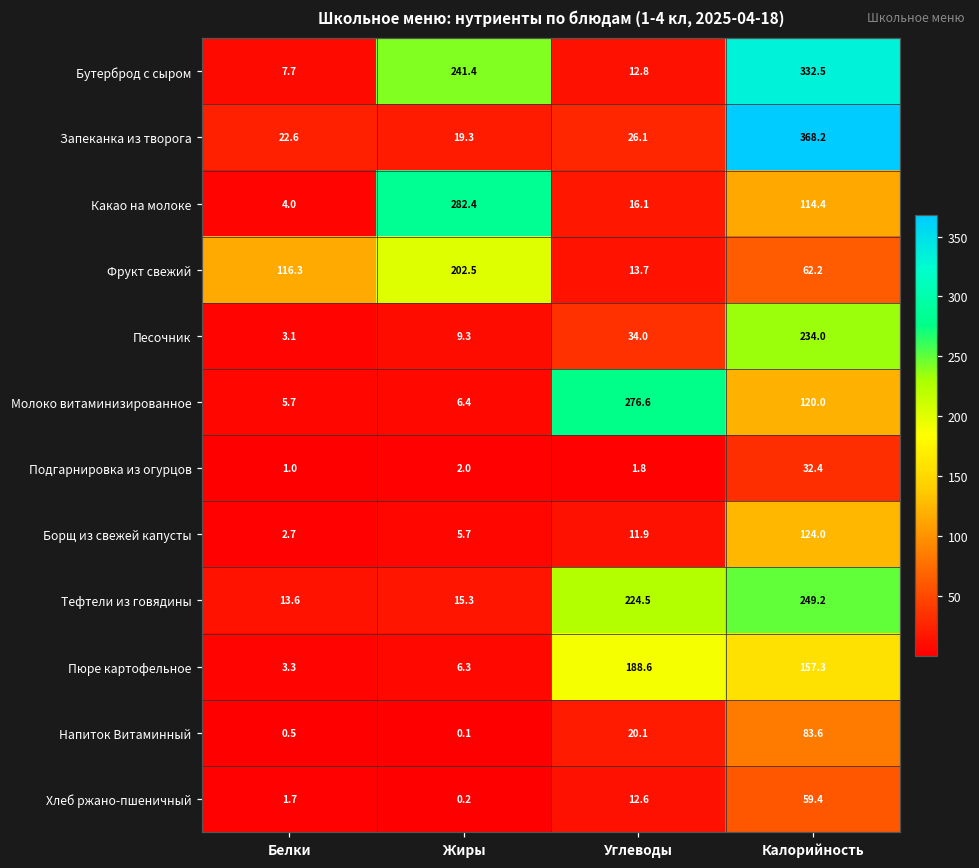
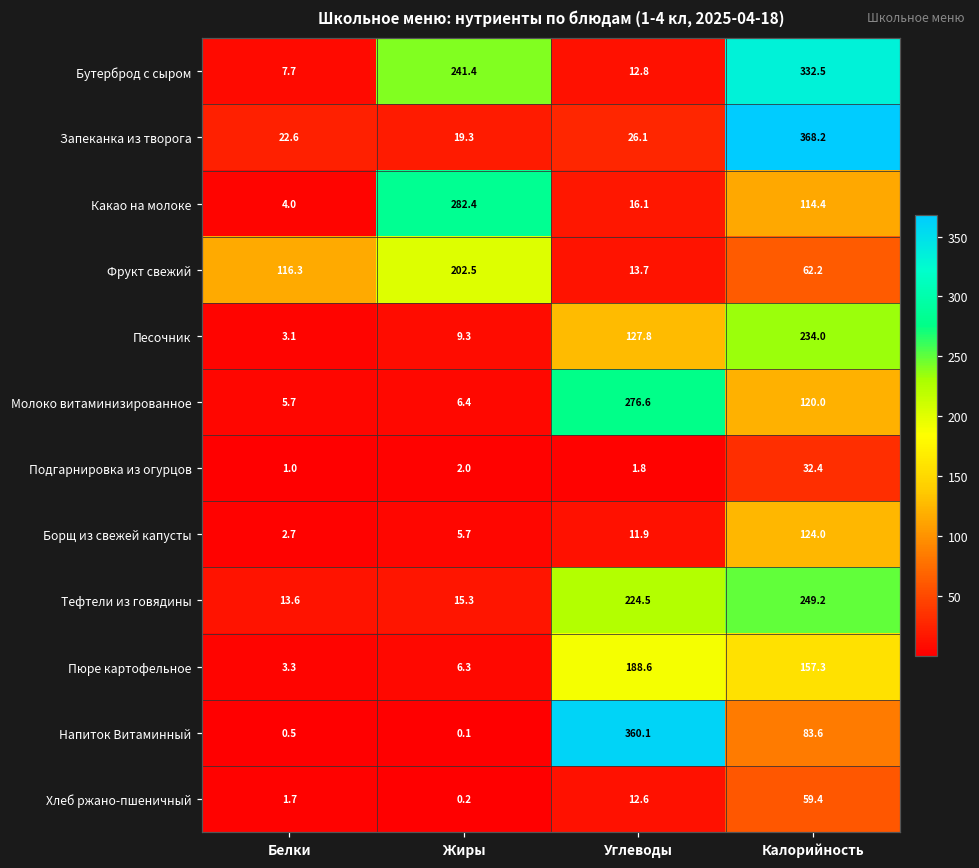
  {
    "Бутерброд с сыром": {
      "Белки": 7.7,
      "Жиры": 241.4,
      "Углеводы": 12.8,
      "Калорийность": 332.5
    },
    "Запеканка из творога": {
      "Белки": 22.6,
      "Жиры": 19.3,
      "Углеводы": 26.1,
      "Калорийность": 368.2
    },
    "Какао на молоке": {
      "Белки": 4.0,
      "Жиры": 282.4,
      "Углеводы": 16.1,
      "Калорийность": 114.4
    },
    "Фрукт свежий": {
      "Белки": 116.3,
      "Жиры": 202.5,
      "Углеводы": 13.7,
      "Калорийность": 62.2
    },
    "Песочник": {
      "Белки": 3.1,
      "Жиры": 9.3,
-     "Углеводы": 34.0,
+     "Углеводы": 127.8,
      "Калорийность": 234.0
    },
    "Молоко витаминизированное": {
      "Белки": 5.7,
      "Жиры": 6.4,
      "Углеводы": 276.6,
      "Калорийность": 120.0
    },
    "Подгарнировка из огурцов": {
      "Белки": 1.0,
      "Жиры": 2.0,
      "Углеводы": 1.8,
      "Калорийность": 32.4
    },
    "Борщ из свежей капусты": {
      "Белки": 2.7,
      "Жиры": 5.7,
      "Углеводы": 11.9,
      "Калорийность": 124.0
    },
    "Тефтели из говядины": {
      "Белки": 13.6,
      "Жиры": 15.3,
      "Углеводы": 224.5,
      "Калорийность": 249.2
    },
    "Пюре картофельное": {
      "Белки": 3.3,
      "Жиры": 6.3,
      "Углеводы": 188.6,
      "Калорийность": 157.3
    },
    "Напиток Витаминный": {
      "Белки": 0.5,
      "Жиры": 0.1,
-     "Углеводы": 20.1,
+     "Углеводы": 360.1,
      "Калорийность": 83.6
    },
    "Хлеб ржано-пшеничный": {
      "Белки": 1.7,
      "Жиры": 0.2,
      "Углеводы": 12.6,
      "Калорийность": 59.4
    }
  }
